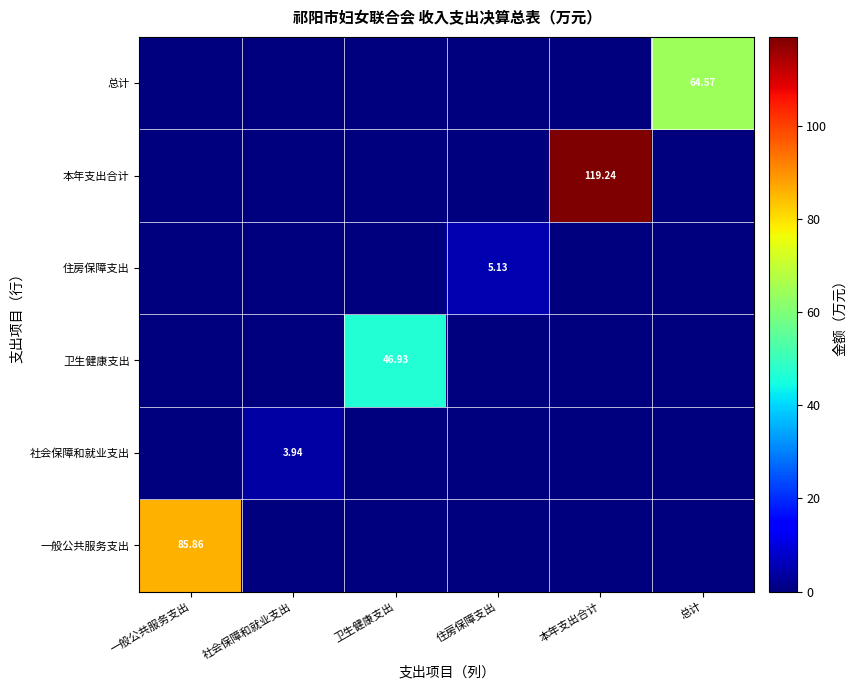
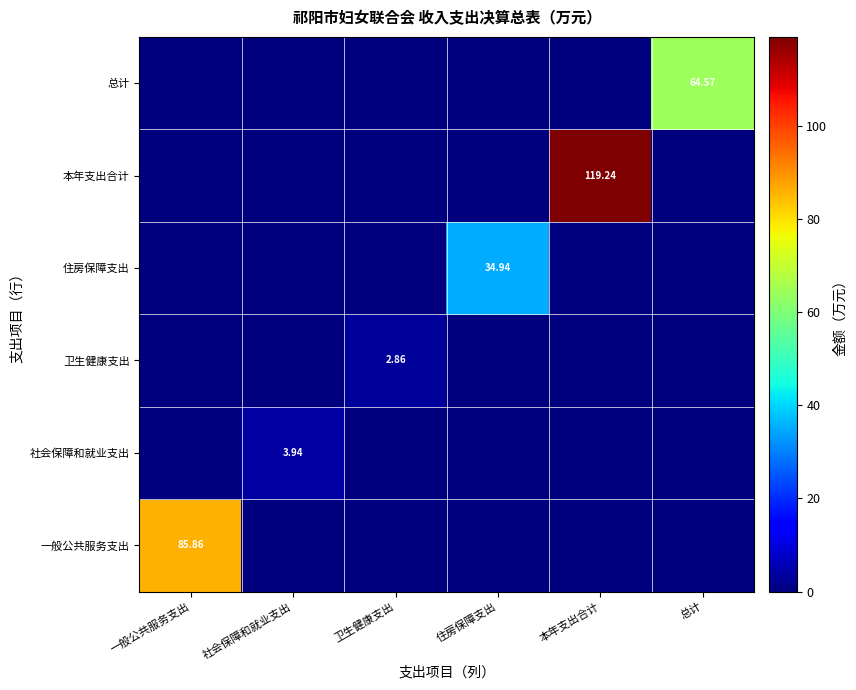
  {
    "总计": {
      "总计": 64.57
    },
    "本年支出合计": {
      "本年支出合计": 119.24
    },
    "住房保障支出": {
-     "住房保障支出": 5.13
+     "住房保障支出": 34.94
    },
    "卫生健康支出": {
-     "卫生健康支出": 46.93
+     "卫生健康支出": 2.86
    },
    "社会保障和就业支出": {
      "社会保障和就业支出": 3.94
    },
    "一般公共服务支出": {
      "一般公共服务支出": 85.86
    }
  }
